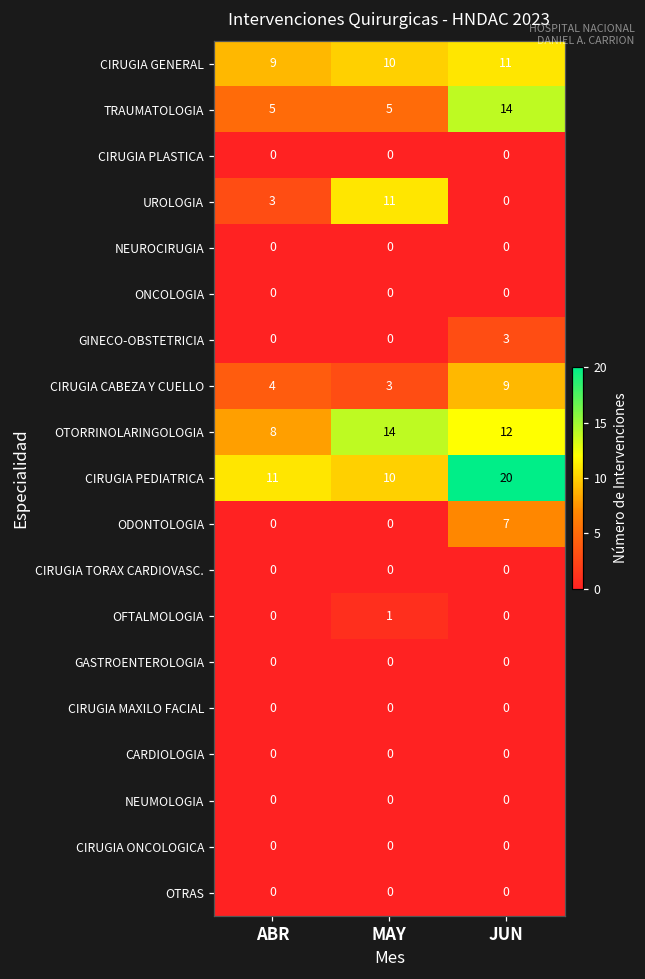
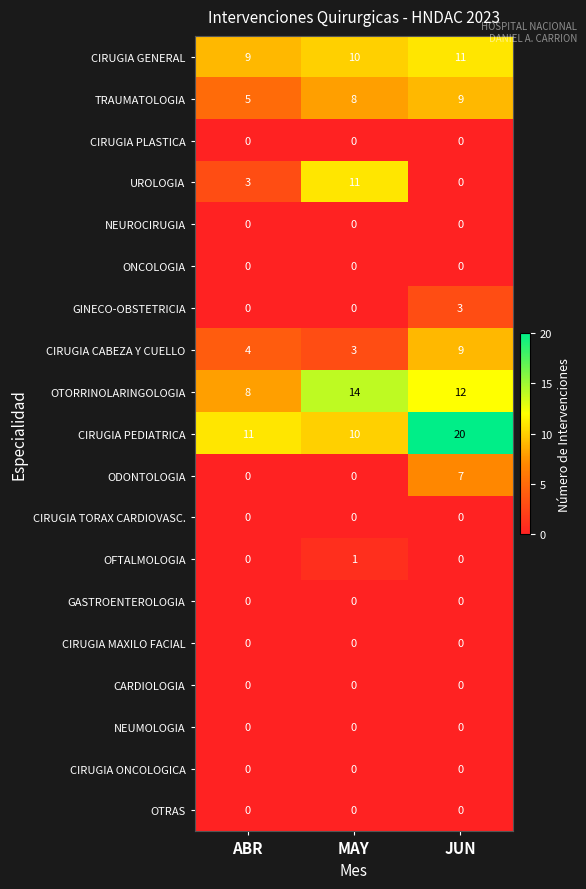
  {
    "CIRUGIA GENERAL": {
      "ABR": 9,
      "MAY": 10,
      "JUN": 11
    },
    "TRAUMATOLOGIA": {
      "ABR": 5,
-     "MAY": 5,
-     "JUN": 14
+     "MAY": 8,
+     "JUN": 9
    },
    "CIRUGIA PLASTICA": {
      "ABR": 0,
      "MAY": 0,
      "JUN": 0
    },
    "UROLOGIA": {
      "ABR": 3,
      "MAY": 11,
      "JUN": 0
    },
    "NEUROCIRUGIA": {
      "ABR": 0,
      "MAY": 0,
      "JUN": 0
    },
    "ONCOLOGIA": {
      "ABR": 0,
      "MAY": 0,
      "JUN": 0
    },
    "GINECO-OBSTETRICIA": {
      "ABR": 0,
      "MAY": 0,
      "JUN": 3
    },
    "CIRUGIA CABEZA Y CUELLO": {
      "ABR": 4,
      "MAY": 3,
      "JUN": 9
    },
    "OTORRINOLARINGOLOGIA": {
      "ABR": 8,
      "MAY": 14,
      "JUN": 12
    },
    "CIRUGIA PEDIATRICA": {
      "ABR": 11,
      "MAY": 10,
      "JUN": 20
    },
    "ODONTOLOGIA": {
      "ABR": 0,
      "MAY": 0,
      "JUN": 7
    },
    "CIRUGIA TORAX CARDIOVASC.": {
      "ABR": 0,
      "MAY": 0,
      "JUN": 0
    },
    "OFTALMOLOGIA": {
      "ABR": 0,
      "MAY": 1,
      "JUN": 0
    },
    "GASTROENTEROLOGIA": {
      "ABR": 0,
      "MAY": 0,
      "JUN": 0
    },
    "CIRUGIA MAXILO FACIAL": {
      "ABR": 0,
      "MAY": 0,
      "JUN": 0
    },
    "CARDIOLOGIA": {
      "ABR": 0,
      "MAY": 0,
      "JUN": 0
    },
    "NEUMOLOGIA": {
      "ABR": 0,
      "MAY": 0,
      "JUN": 0
    },
    "CIRUGIA ONCOLOGICA": {
      "ABR": 0,
      "MAY": 0,
      "JUN": 0
    },
    "OTRAS": {
      "ABR": 0,
      "MAY": 0,
      "JUN": 0
    }
  }
